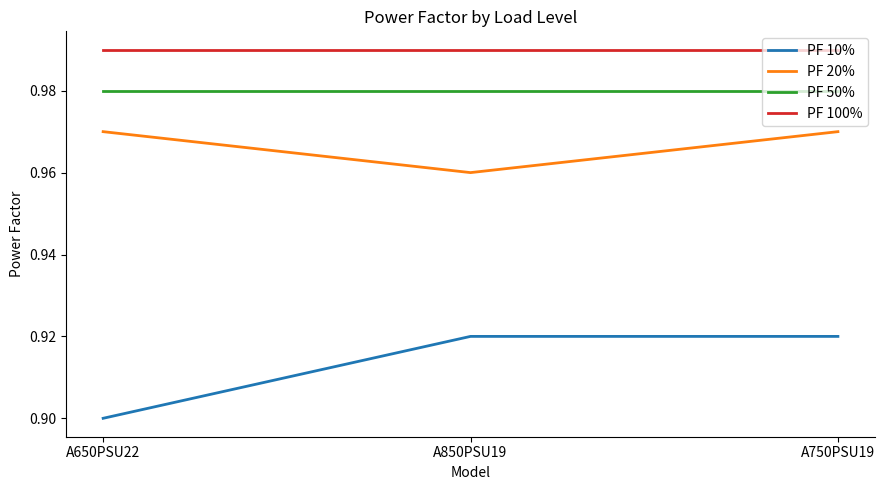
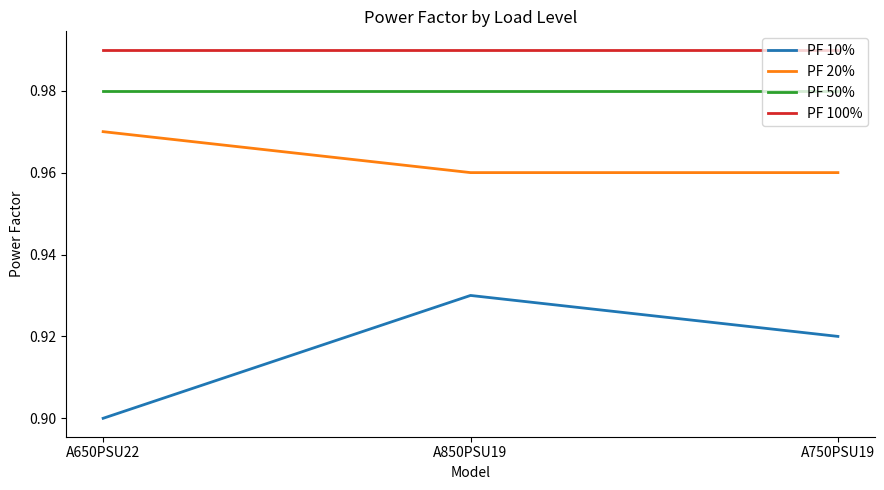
  {
    "PF 10%": {
      "A650PSU22": 0.90,
-     "A850PSU19": 0.92,
+     "A850PSU19": 0.93,
      "A750PSU19": 0.92
    },
    "PF 20%": {
      "A650PSU22": 0.97,
      "A850PSU19": 0.96,
-     "A750PSU19": 0.97
+     "A750PSU19": 0.96
    },
    "PF 50%": {
      "A650PSU22": 0.98,
      "A850PSU19": 0.98
    },
    "PF 100%": {
      "A650PSU22": 0.99,
      "A850PSU19": 0.99
    }
  }
